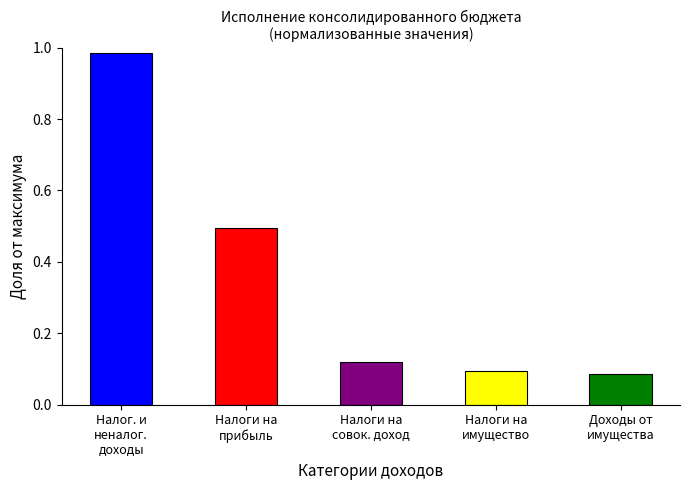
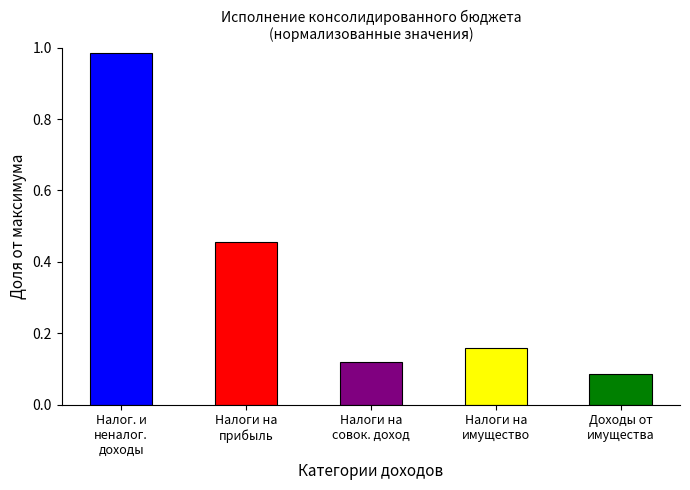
  {
    "Налог. и неналог. доходы": 0.98,
-   "Налоги на прибыль": 0.50,
+   "Налоги на прибыль": 0.46,
    "Налоги на совок. доход": 0.12,
-   "Налоги на имущество": 0.09,
+   "Налоги на имущество": 0.16,
    "Доходы от имущества": 0.09
  }
